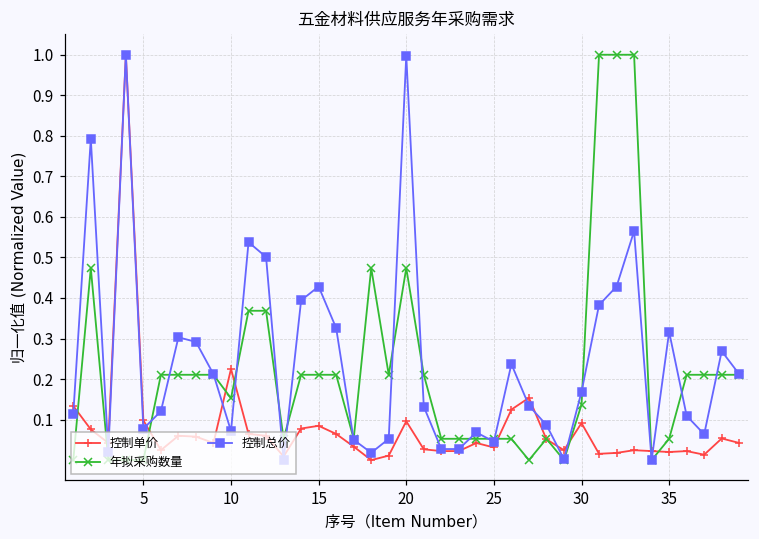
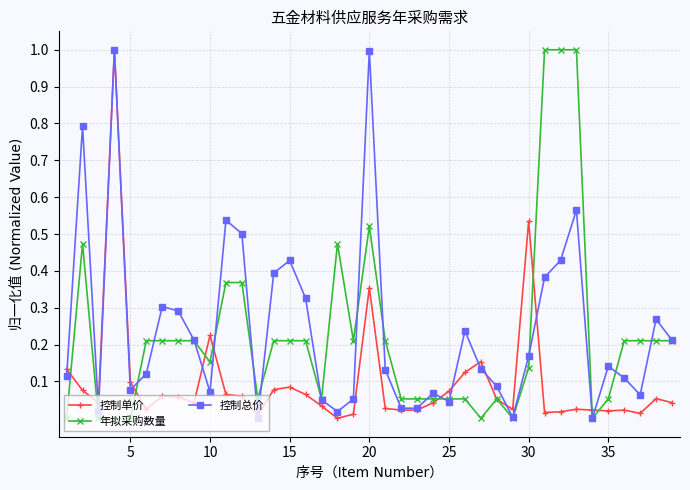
  {
    "控制单价": {
      "5": 0.10,
      "10": 0.22,
      "15": 0.08,
-     "20": 0.10,
-     "25": 0.03,
-     "30": 0.09,
+     "20": 0.35,
+     "25": 0.07,
+     "30": 0.53,
      "35": 0.02
    },
    "年拟采购数量": {
      "10": 0.15,
      "15": 0.21,
-     "20": 0.47,
+     "20": 0.52,
      "25": 0.05,
      "30": 0.14,
      "35": 0.05
    },
    "控制总价": {
      "5": 0.08,
      "10": 0.07,
      "15": 0.43,
      "20": 1.00,
      "25": 0.05,
      "30": 0.17,
-     "35": 0.32
+     "35": 0.14
    }
  }
